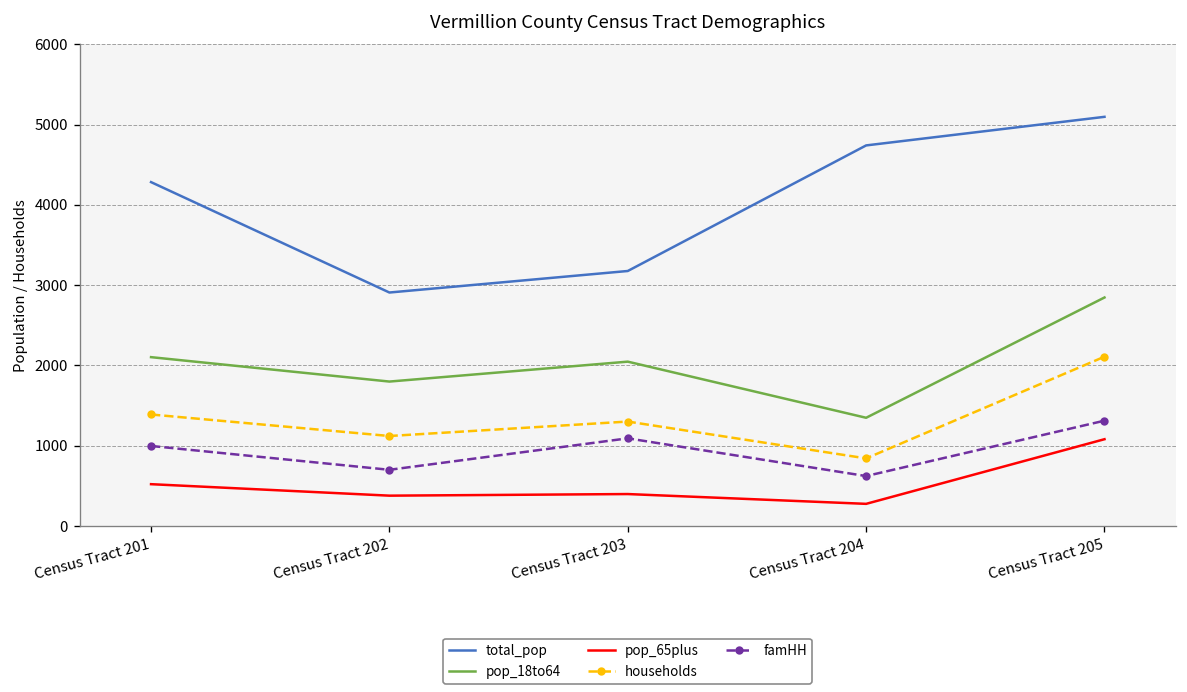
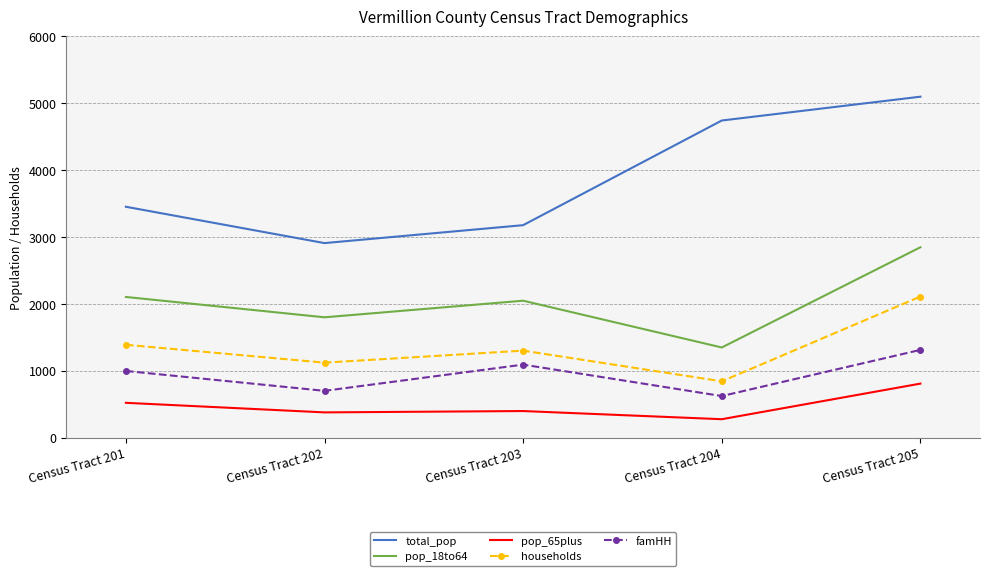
  {
    "total_pop": {
-     "Census Tract 201": 4300,
+     "Census Tract 201": 3500,
      "Census Tract 202": 2900,
      "Census Tract 203": 3200,
      "Census Tract 204": 4700,
      "Census Tract 205": 5100
    },
    "pop_18to64": {
      "Census Tract 201": 2100,
      "Census Tract 202": 1800,
      "Census Tract 203": 2000,
      "Census Tract 204": 1300,
      "Census Tract 205": 2800
    },
    "pop_65plus": {
      "Census Tract 201": 500,
      "Census Tract 202": 400,
      "Census Tract 203": 400,
      "Census Tract 204": 300,
-     "Census Tract 205": 1100
+     "Census Tract 205": 800
    },
    "households": {
      "Census Tract 201": 1400,
      "Census Tract 202": 1100,
      "Census Tract 203": 1300,
      "Census Tract 204": 800,
      "Census Tract 205": 2100
    },
    "famHH": {
      "Census Tract 201": 1000,
      "Census Tract 202": 700,
      "Census Tract 203": 1100,
      "Census Tract 204": 600,
      "Census Tract 205": 1300
    }
  }
